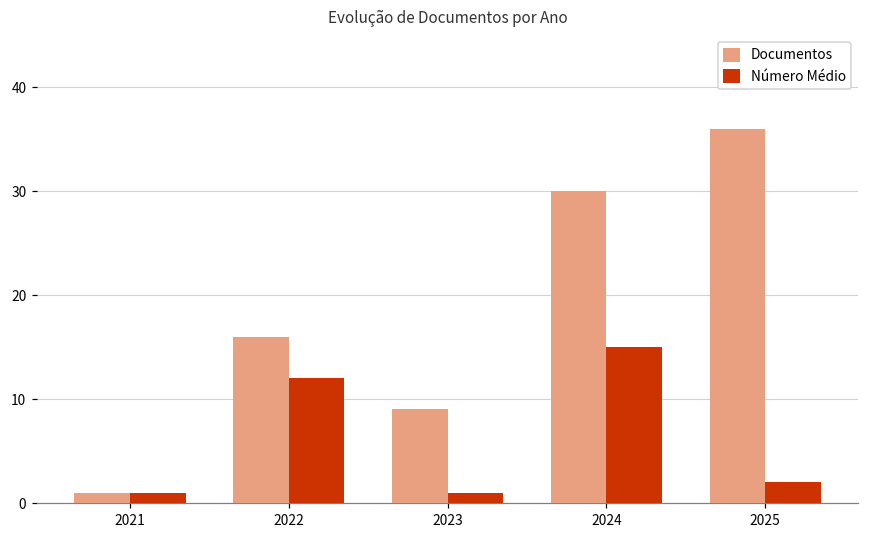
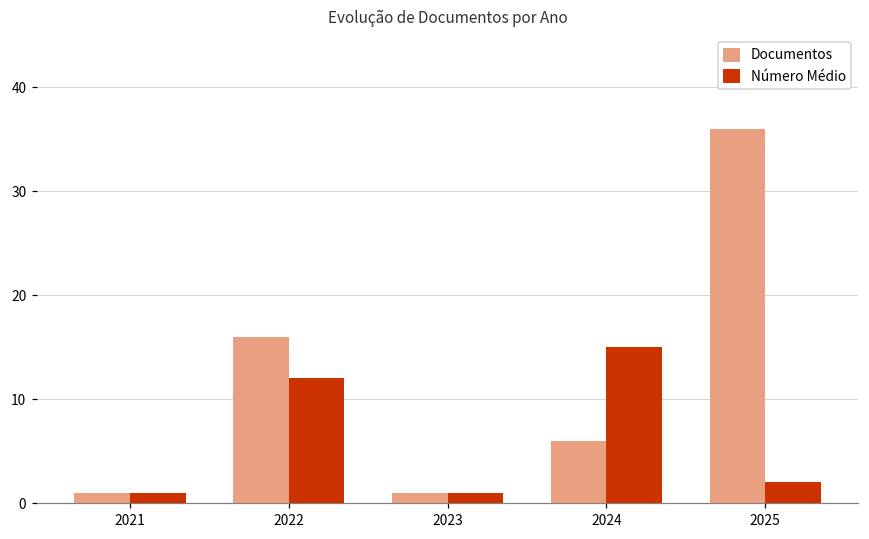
  {
    "Documentos": {
      "2021": 1,
      "2022": 16,
-     "2023": 9,
-     "2024": 30,
+     "2023": 1,
+     "2024": 6,
      "2025": 36
    },
    "Número Médio": {
      "2021": 1,
      "2022": 12,
      "2023": 1,
      "2024": 15,
      "2025": 2
    }
  }
